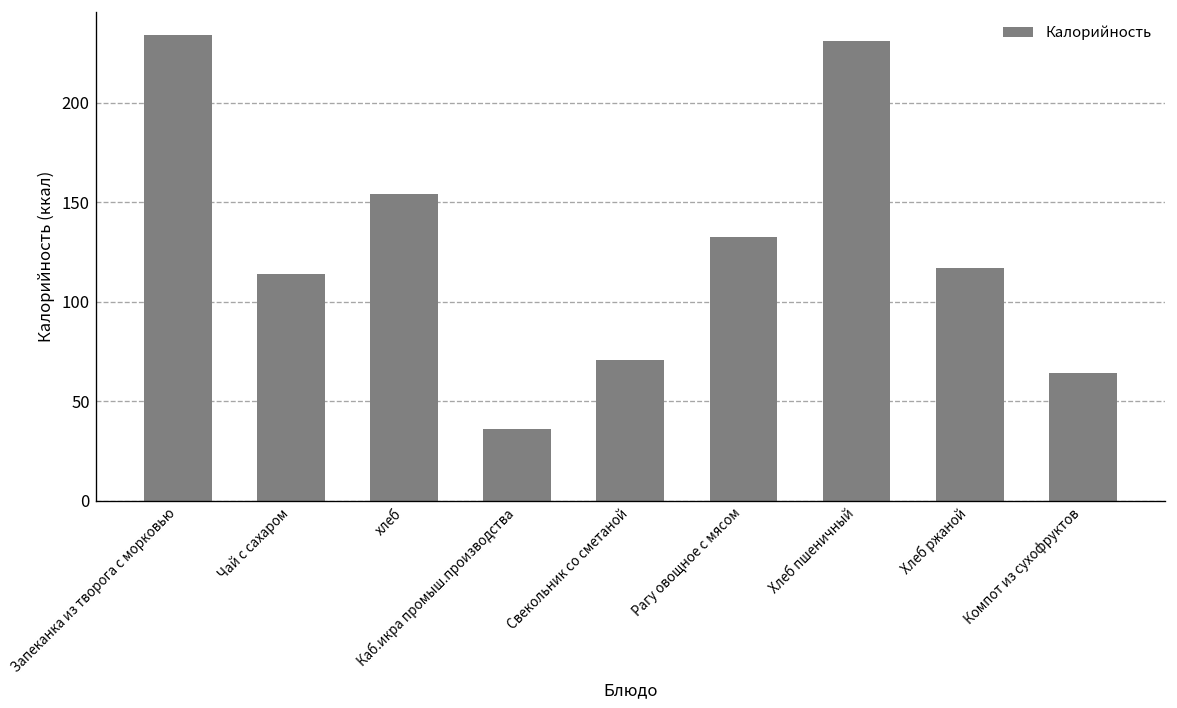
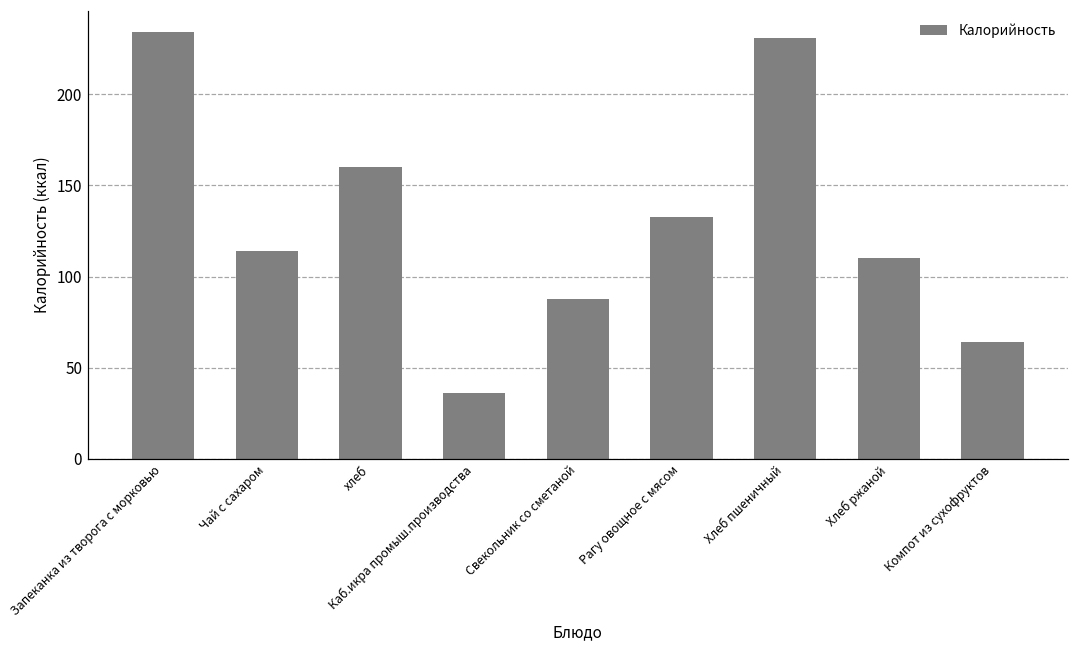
  {
    "Запеканка из творога с морковью": 234,
    "Чай с сахаром": 114,
-   "хлеб": 154,
+   "хлеб": 160,
    "Каб.икра промыш.производства": 36,
-   "Свекольник со сметаной": 71,
+   "Свекольник со сметаной": 88,
    "Рагу овощное с мясом": 133,
    "Хлеб пшеничный": 231,
-   "Хлеб ржаной": 117,
+   "Хлеб ржаной": 110,
    "Компот из сухофруктов": 64
  }
